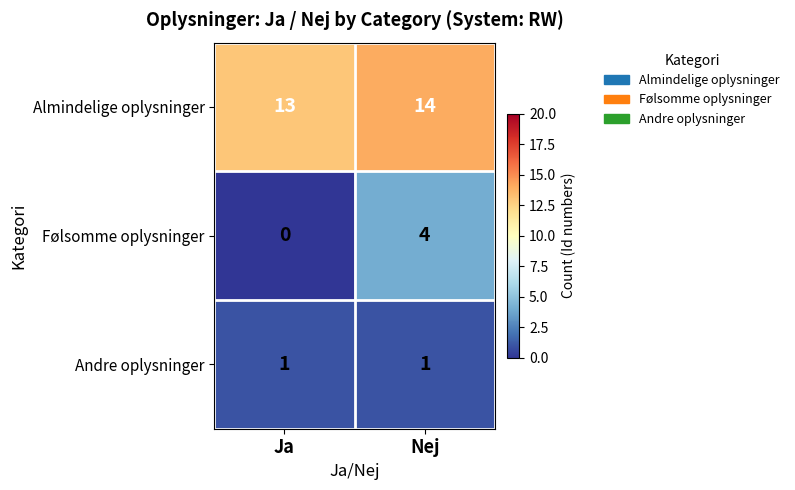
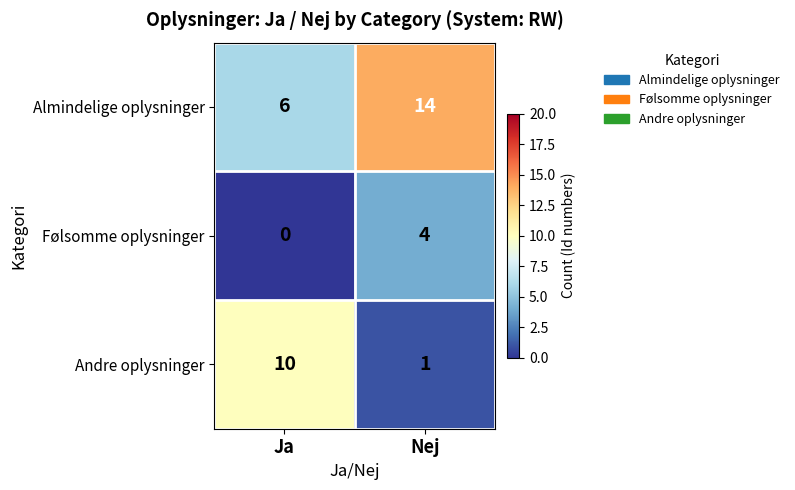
  {
    "Almindelige oplysninger": {
-     "Ja": 13,
+     "Ja": 6,
      "Nej": 14
    },
    "Følsomme oplysninger": {
      "Ja": 0,
      "Nej": 4
    },
    "Andre oplysninger": {
-     "Ja": 1,
+     "Ja": 10,
      "Nej": 1
    }
  }
